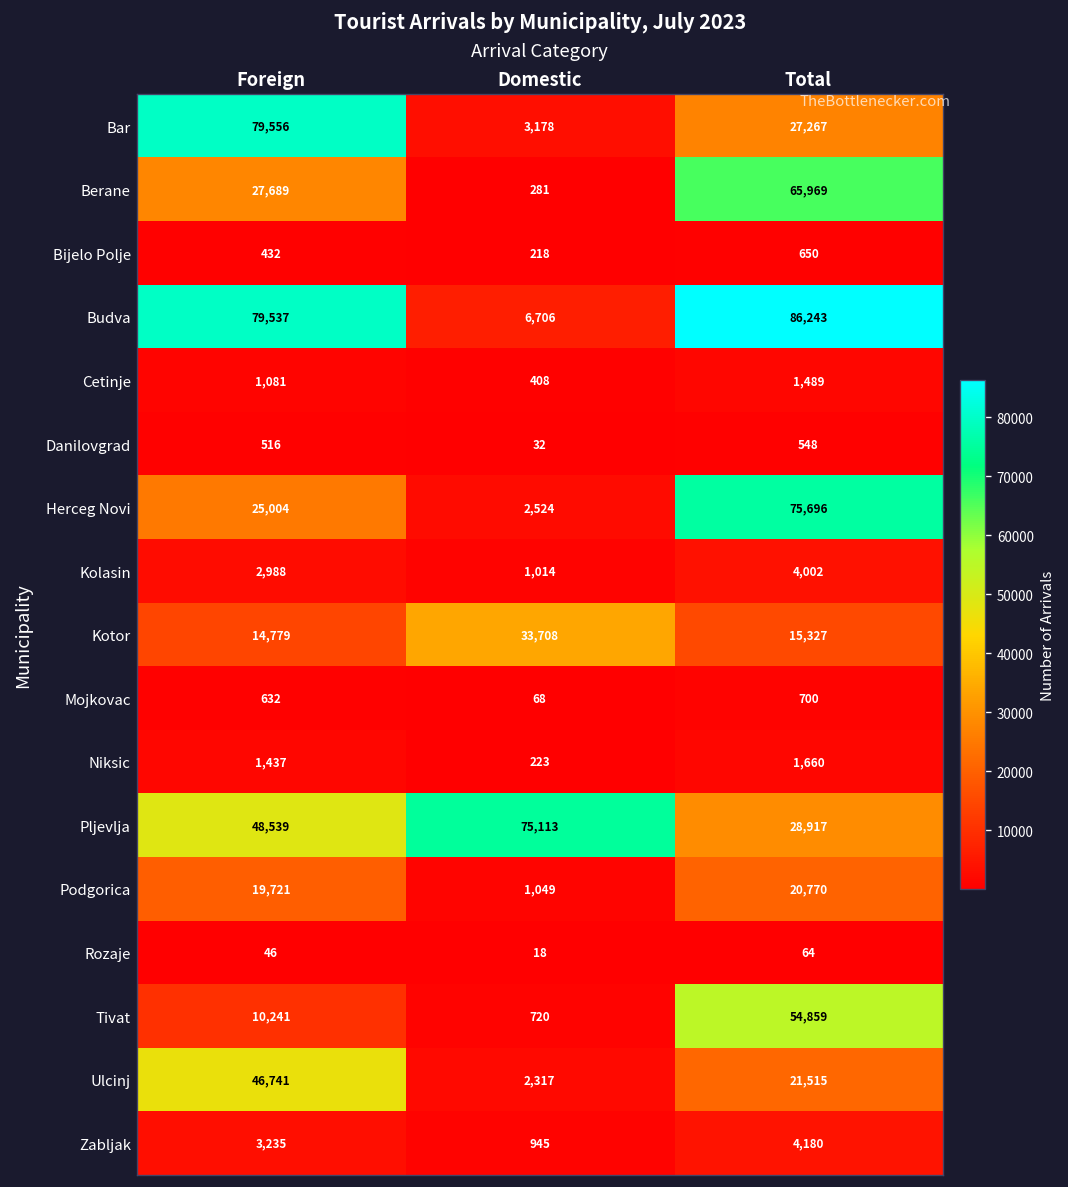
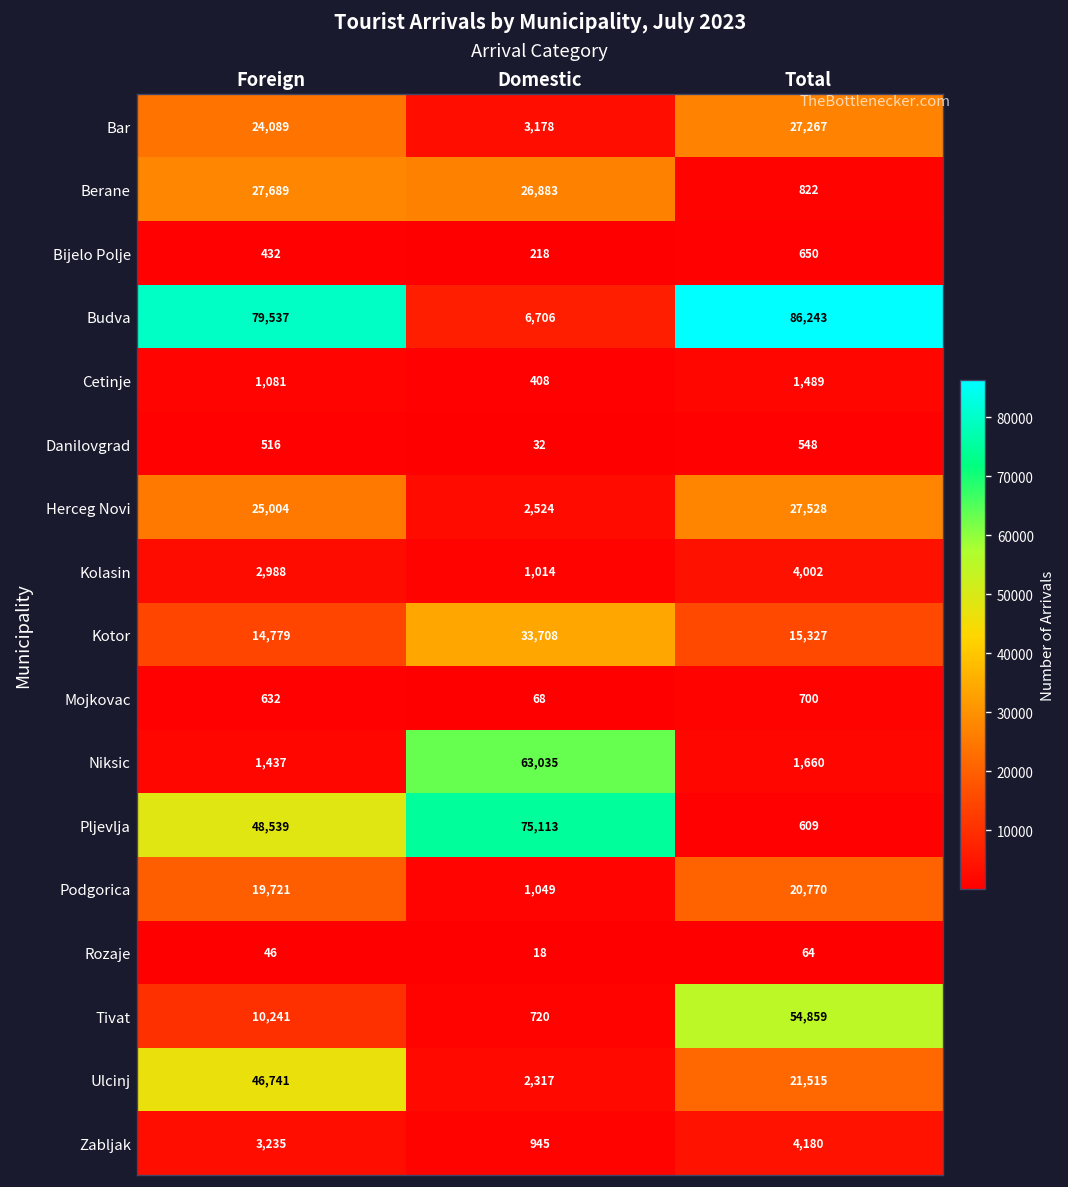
  {
    "Bar": {
-     "Foreign": "79,556",
+     "Foreign": "24,089",
      "Domestic": "3,178"
    },
    "Berane": {
      "Foreign": "27,689",
-     "Domestic": "281",
-     "Total": "65,969"
+     "Domestic": "26,883",
+     "Total": "822"
    },
    "Bijelo Polje": {
      "Foreign": "432",
      "Domestic": "218",
      "Total": "650"
    },
    "Budva": {
      "Foreign": "79,537",
      "Domestic": "6,706",
      "Total": "86,243"
    },
    "Cetinje": {
      "Foreign": "1,081",
      "Domestic": "408",
      "Total": "1,489"
    },
    "Danilovgrad": {
      "Foreign": "516",
      "Domestic": "32",
      "Total": "548"
    },
    "Herceg Novi": {
      "Foreign": "25,004",
      "Domestic": "2,524",
-     "Total": "75,696"
+     "Total": "27,528"
    },
    "Kolasin": {
      "Foreign": "2,988",
      "Domestic": "1,014",
      "Total": "4,002"
    },
    "Kotor": {
      "Foreign": "14,779",
      "Domestic": "33,708",
      "Total": "15,327"
    },
    "Mojkovac": {
      "Foreign": "632",
      "Domestic": "68",
      "Total": "700"
    },
    "Niksic": {
      "Foreign": "1,437",
-     "Domestic": "223",
+     "Domestic": "63,035",
      "Total": "1,660"
    },
    "Pljevlja": {
      "Foreign": "48,539",
      "Domestic": "75,113",
-     "Total": "28,917"
+     "Total": "609"
    },
    "Podgorica": {
      "Foreign": "19,721",
      "Domestic": "1,049",
      "Total": "20,770"
    },
    "Rozaje": {
      "Foreign": "46",
      "Domestic": "18",
      "Total": "64"
    },
    "Tivat": {
      "Foreign": "10,241",
      "Domestic": "720",
      "Total": "54,859"
    },
    "Ulcinj": {
      "Foreign": "46,741",
      "Domestic": "2,317",
      "Total": "21,515"
    },
    "Zabljak": {
      "Foreign": "3,235",
      "Domestic": "945",
      "Total": "4,180"
    }
  }
